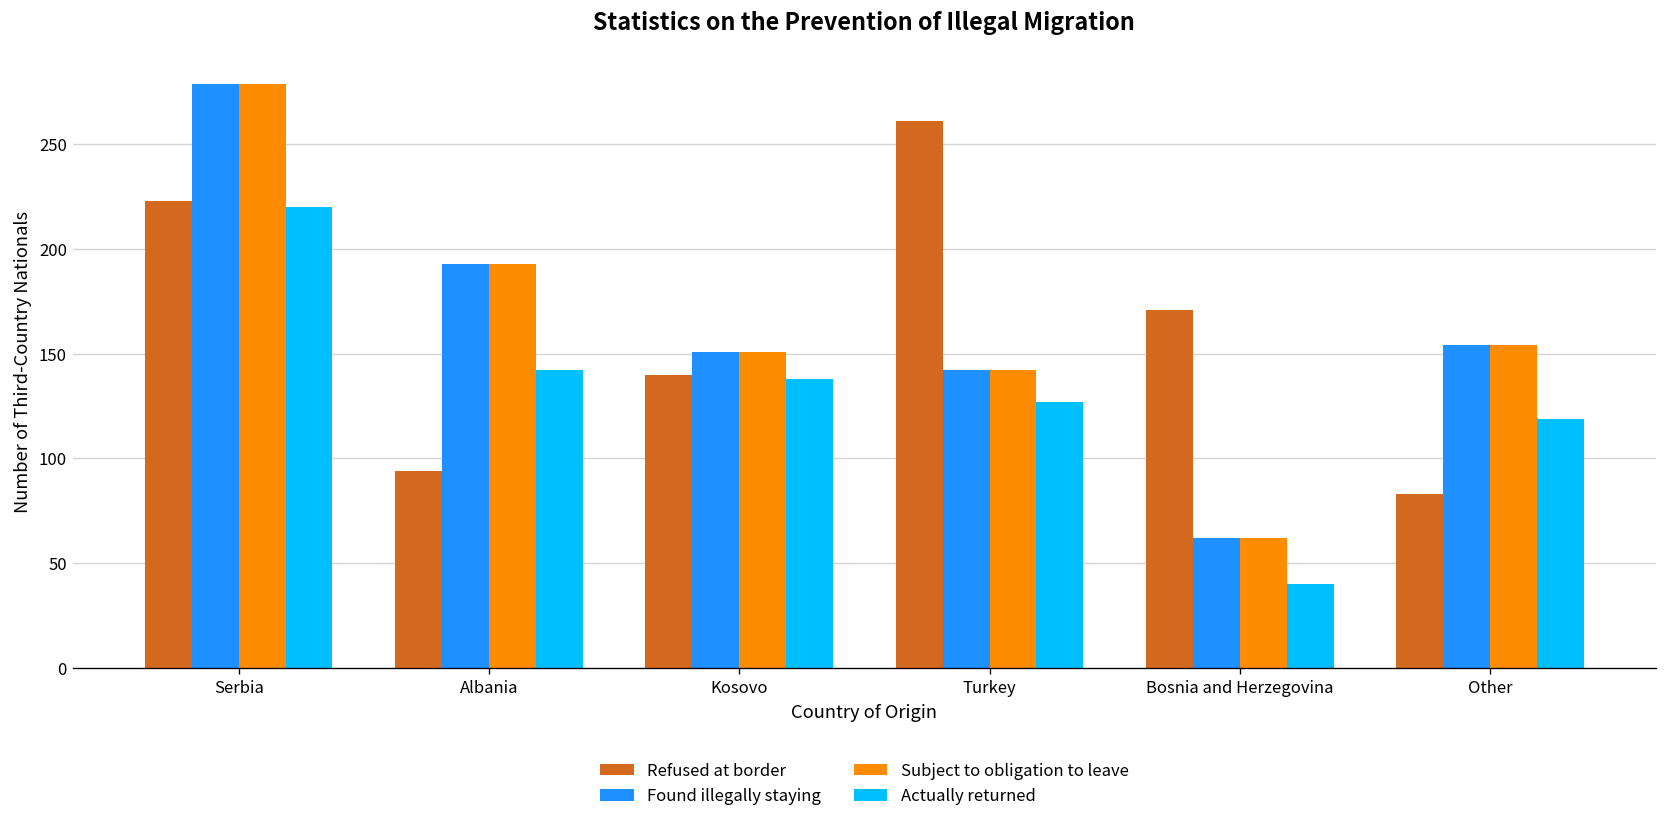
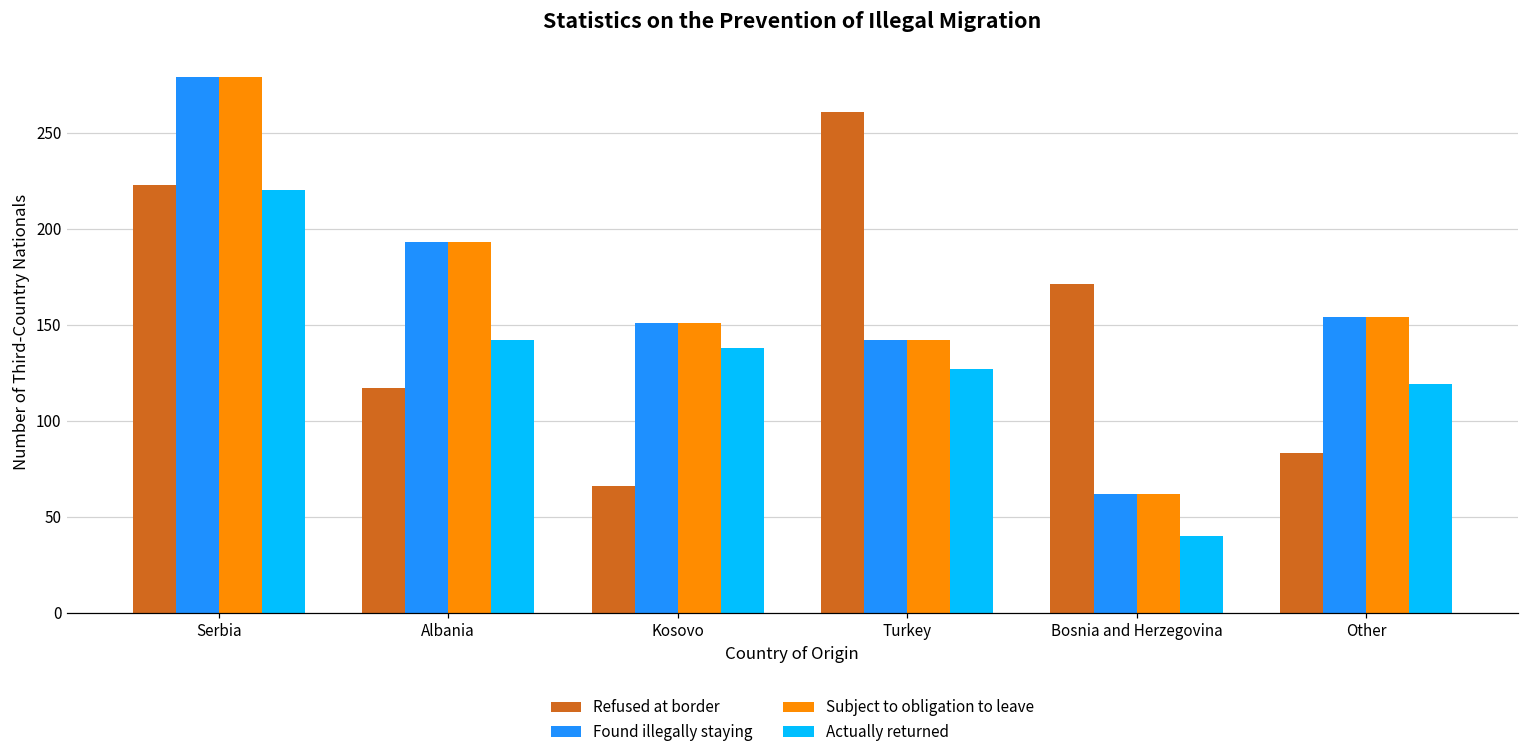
  {
    "Refused at border": {
      "Serbia": 223,
-     "Albania": 94,
-     "Kosovo": 140,
+     "Albania": 117,
+     "Kosovo": 66,
      "Turkey": 261,
      "Bosnia and Herzegovina": 171,
      "Other": 83
    },
    "Subject to obligation to leave": {
      "Serbia": 279,
      "Albania": 193,
      "Kosovo": 151,
      "Turkey": 142,
      "Bosnia and Herzegovina": 62,
      "Other": 154
    }
  }
